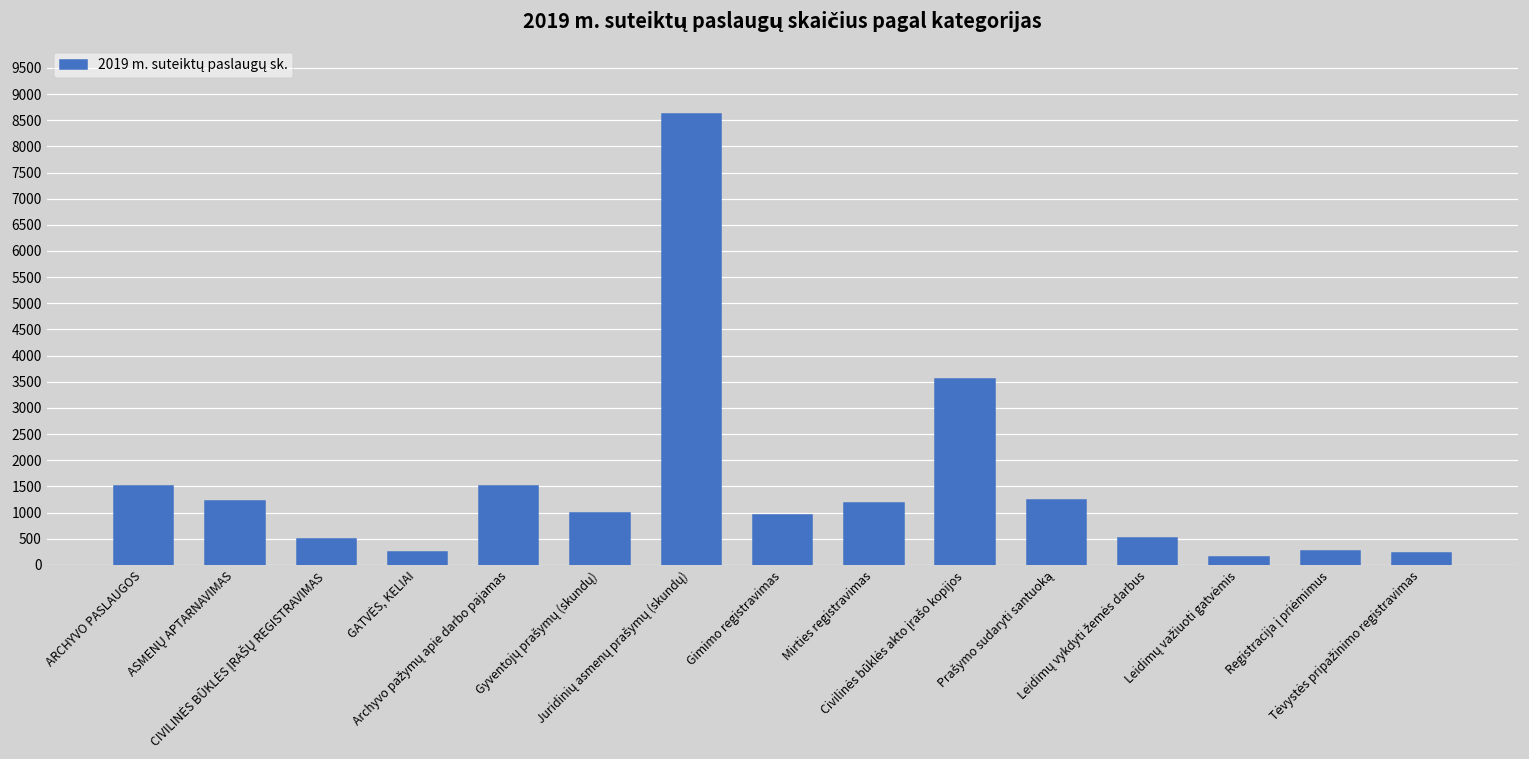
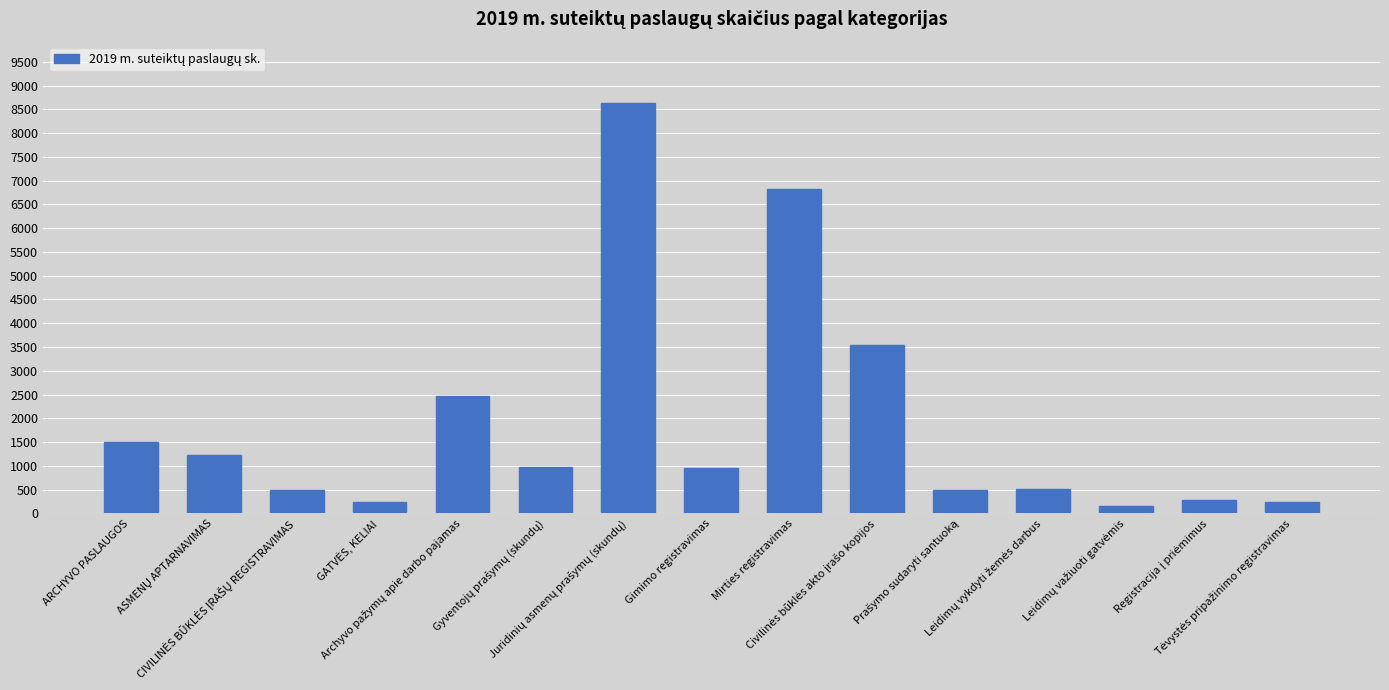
  {
    "ARCHYVO PASLAUGOS": 1500,
    "ASMENŲ APTARNAVIMAS": 1200,
    "CIVILINĖS BŪKLĖS ĮRAŠŲ REGISTRAVIMAS": 500,
    "GATVĖS, KELIAI": 200,
-   "Archyvo pažymų apie darbo pajamas": 1500,
+   "Archyvo pažymų apie darbo pajamas": 2500,
    "Gyventojų prašymų (skundų)": 1000,
    "Juridinių asmenų prašymų (skundų)": 8600,
    "Gimimo registravimas": 1000,
-   "Mirties registravimas": 1200,
+   "Mirties registravimas": 6800,
    "Civilinės būklės akto įrašo kopijos": 3500,
-   "Prašymo sudaryti santuoką": 1200,
+   "Prašymo sudaryti santuoką": 500,
    "Leidimų vykdyti žemės darbus": 500,
    "Leidimų važiuoti gatvėmis": 100,
    "Registracija į priėmimus": 300,
    "Tėvystės pripažinimo registravimas": 200
  }
